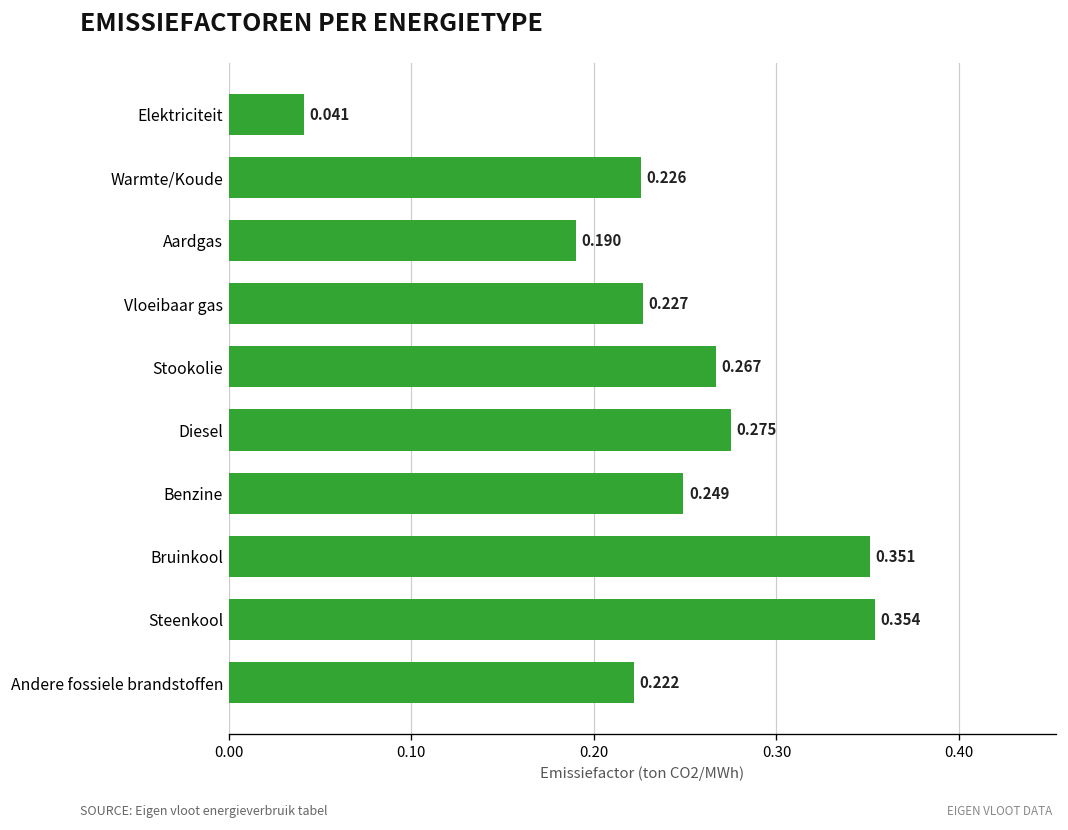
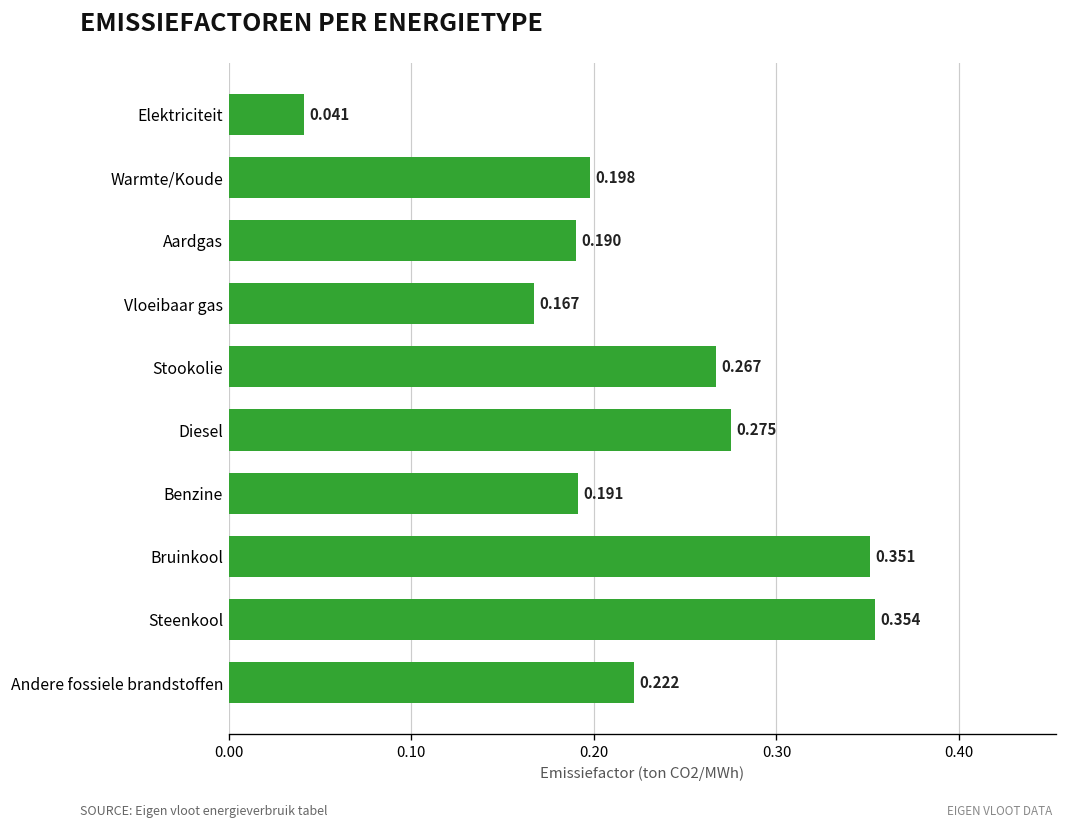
  {
    "Elektriciteit": 0.041,
-   "Warmte/Koude": 0.226,
+   "Warmte/Koude": 0.198,
    "Aardgas": 0.190,
-   "Vloeibaar gas": 0.227,
+   "Vloeibaar gas": 0.167,
    "Stookolie": 0.267,
    "Diesel": 0.275,
-   "Benzine": 0.249,
+   "Benzine": 0.191,
    "Bruinkool": 0.351,
    "Steenkool": 0.354,
    "Andere fossiele brandstoffen": 0.222
  }
